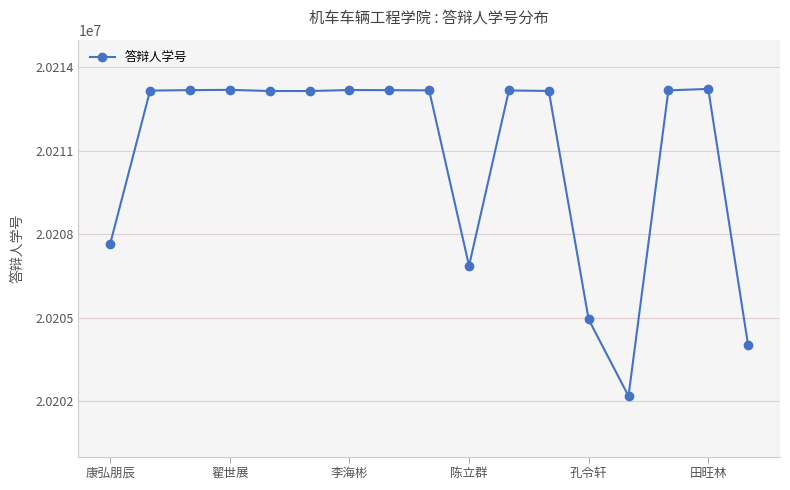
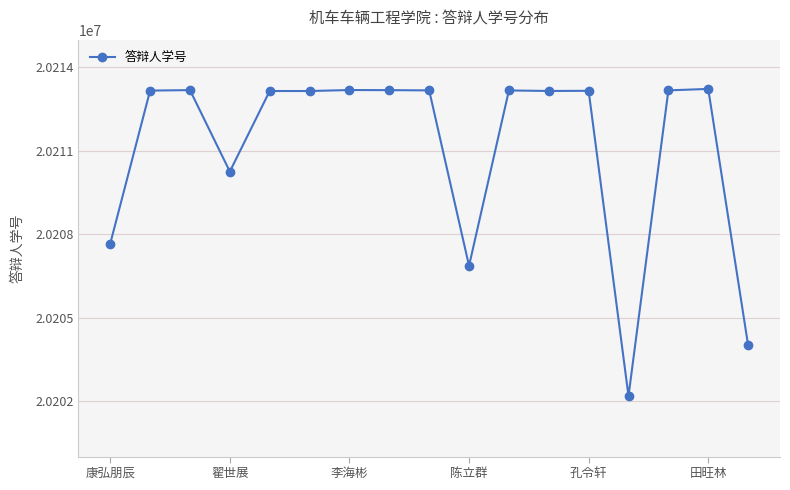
  {
    "康弘朋辰": 20207700,
-   "翟世展": 20213200,
+   "翟世展": 20210300,
    "李海彬": 20213200,
    "陈立群": 20206900,
-   "孔令轩": 20204900,
+   "孔令轩": 20213200,
    "田旺林": 20213200
  }
